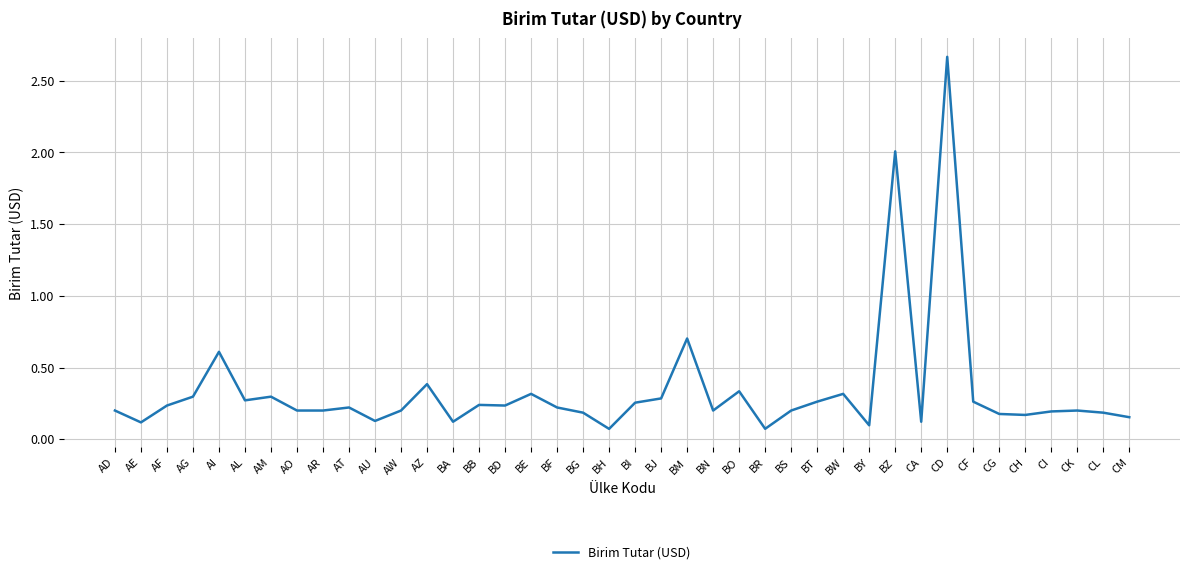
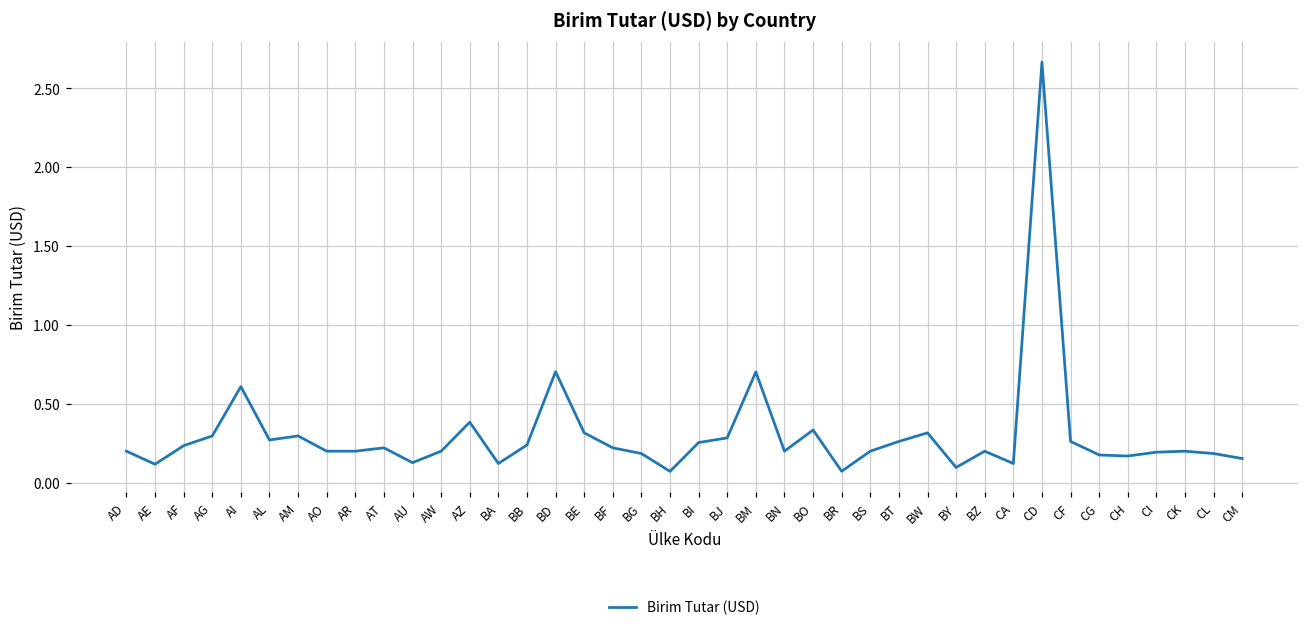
  {
    "AD": 0.20,
    "AE": 0.12,
    "AF": 0.24,
    "AG": 0.30,
    "AI": 0.61,
    "AL": 0.27,
    "AM": 0.30,
    "AO": 0.20,
    "AR": 0.20,
    "AT": 0.22,
    "AU": 0.13,
    "AW": 0.20,
    "AZ": 0.38,
    "BA": 0.12,
    "BB": 0.24,
-   "BD": 0.24,
+   "BD": 0.70,
    "BE": 0.32,
    "BF": 0.22,
    "BG": 0.19,
    "BH": 0.07,
    "BI": 0.25,
    "BJ": 0.28,
    "BM": 0.70,
    "BN": 0.20,
    "BO": 0.33,
    "BR": 0.07,
    "BS": 0.20,
    "BT": 0.26,
    "BW": 0.32,
    "BY": 0.10,
-   "BZ": 2.01,
+   "BZ": 0.20,
    "CA": 0.12,
    "CD": 2.67,
    "CF": 0.26,
    "CG": 0.18,
    "CH": 0.17,
    "CI": 0.19,
    "CK": 0.20,
    "CL": 0.19,
    "CM": 0.15
  }
